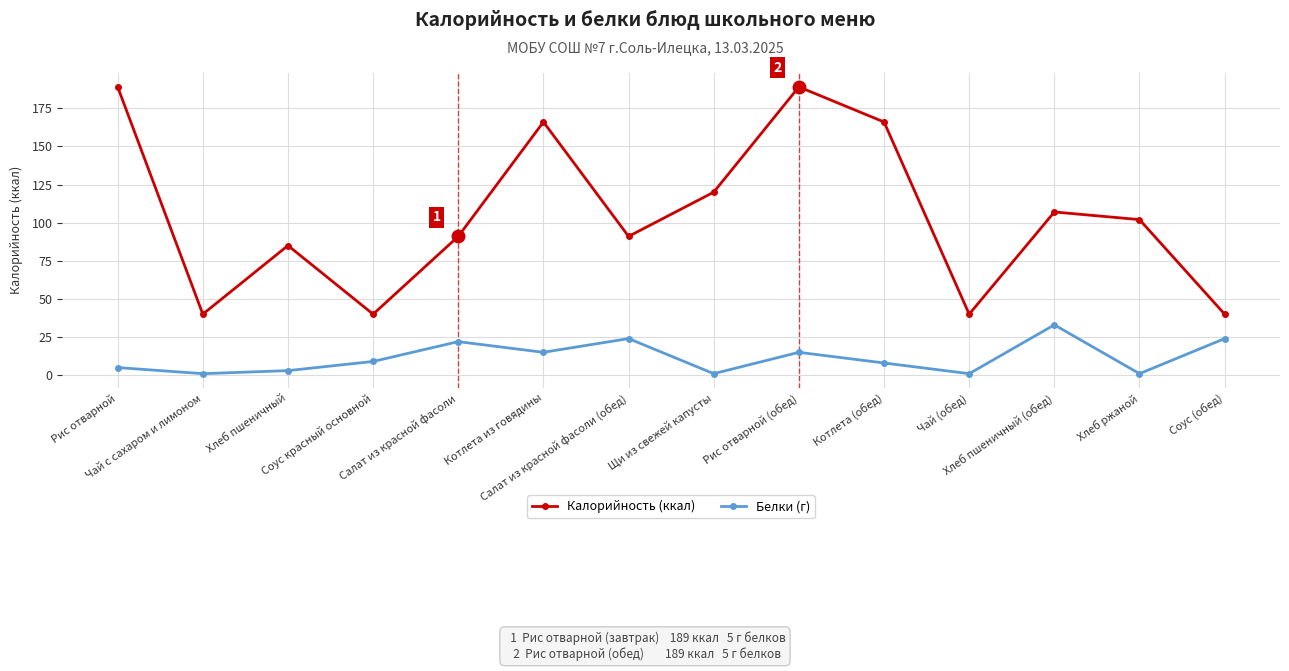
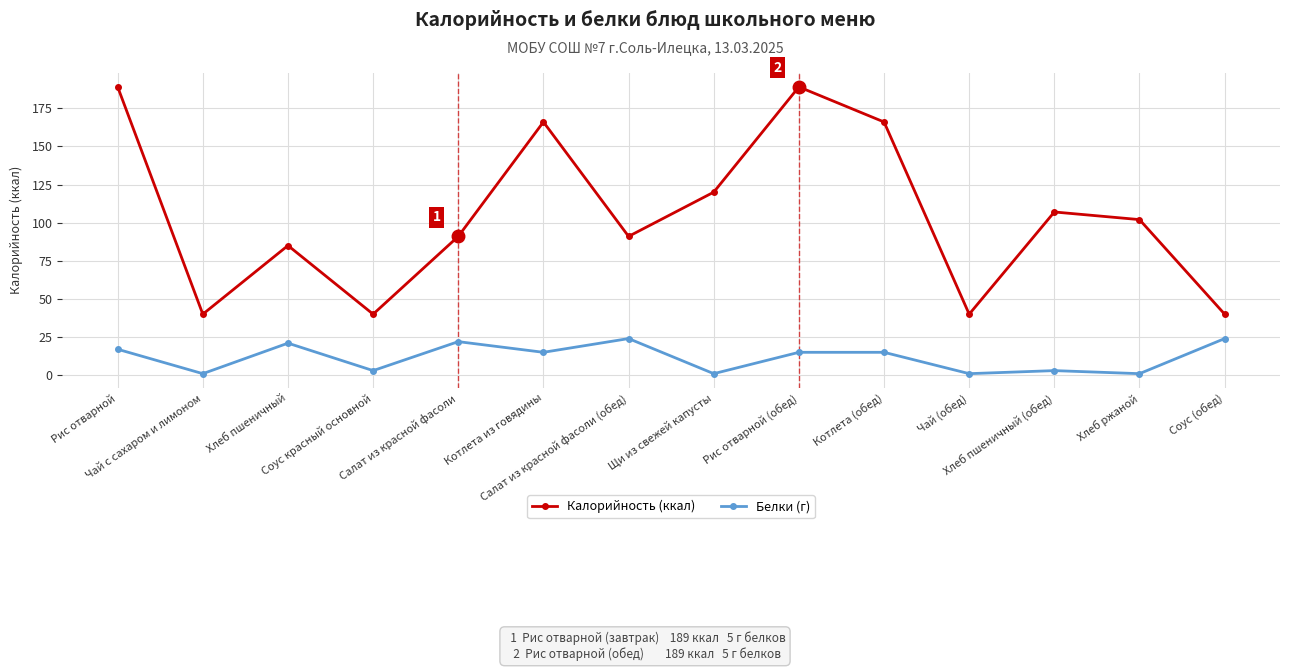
  {
    "Белки (г)": {
-     "Рис отварной": 5,
+     "Рис отварной": 17,
      "Чай с сахаром и лимоном": 1,
-     "Хлеб пшеничный": 3,
-     "Соус красный основной": 9,
+     "Хлеб пшеничный": 21,
+     "Соус красный основной": 3,
      "Салат из красной фасоли": 22,
      "Котлета из говядины": 15,
      "Салат из красной фасоли (обед)": 24,
      "Щи из свежей капусты": 1,
      "Рис отварной (обед)": 15,
-     "Котлета (обед)": 8,
+     "Котлета (обед)": 15,
      "Чай (обед)": 1,
-     "Хлеб пшеничный (обед)": 33,
+     "Хлеб пшеничный (обед)": 3,
      "Хлеб ржаной": 1,
      "Соус (обед)": 24
    }
  }
